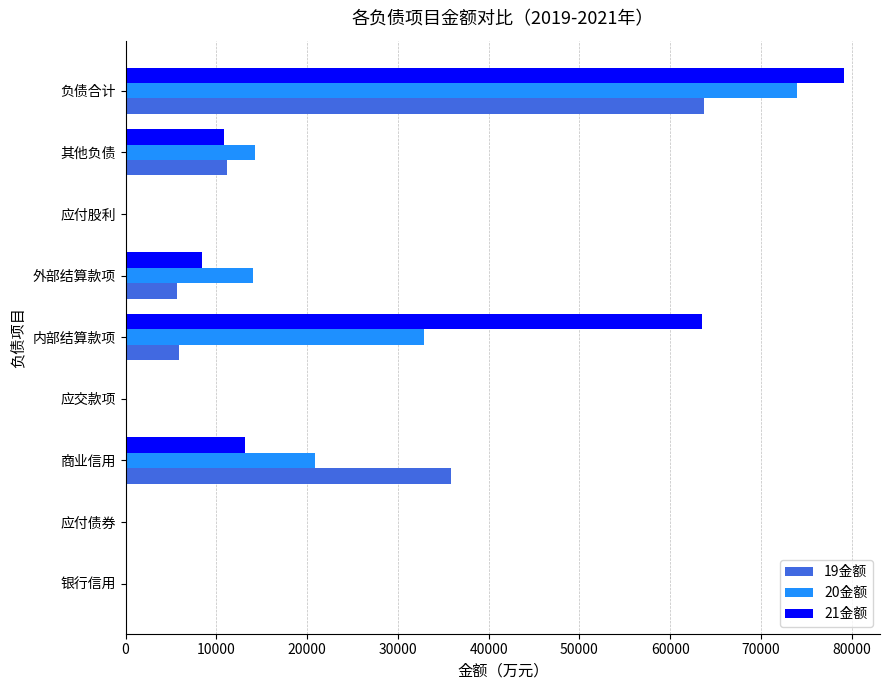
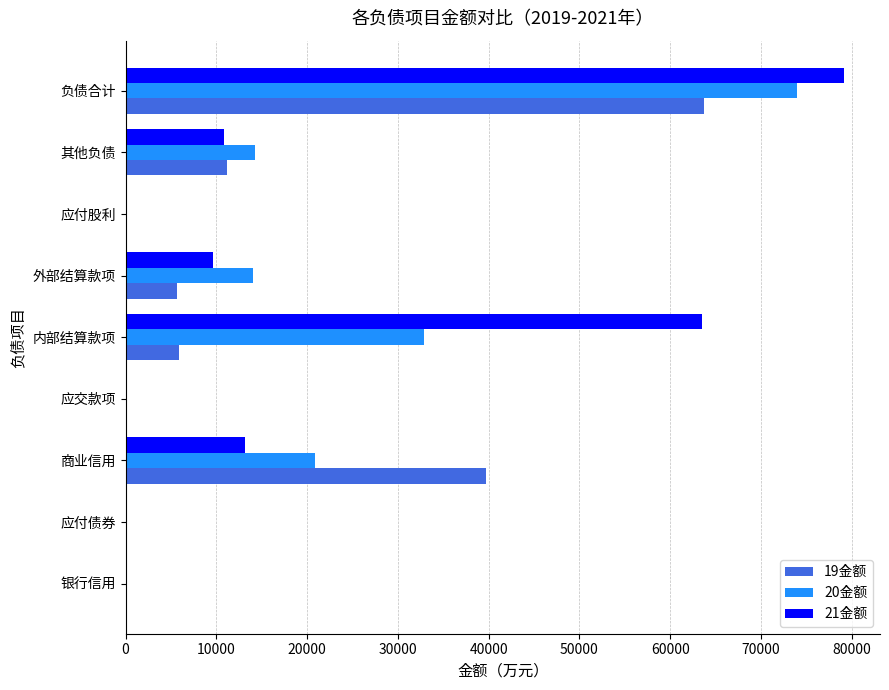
  {
    "19金额": {
      "负债合计": 64000,
      "其他负债": 11000,
      "应付股利": 0,
      "外部结算款项": 6000,
      "内部结算款项": 6000,
      "应交款项": 0,
-     "商业信用": 36000,
+     "商业信用": 40000,
      "应付债券": 0,
      "银行信用": 0
    },
    "20金额": {
      "负债合计": 74000,
      "其他负债": 14000,
      "应付股利": 0,
      "外部结算款项": 14000,
      "内部结算款项": 33000,
      "应交款项": 0,
      "商业信用": 21000,
      "应付债券": 0,
      "银行信用": 0
    },
    "21金额": {
      "负债合计": 79000,
      "其他负债": 11000,
      "应付股利": 0,
-     "外部结算款项": 8000,
+     "外部结算款项": 10000,
      "内部结算款项": 64000,
      "应交款项": 0,
      "商业信用": 13000,
      "应付债券": 0,
      "银行信用": 0
    }
  }
